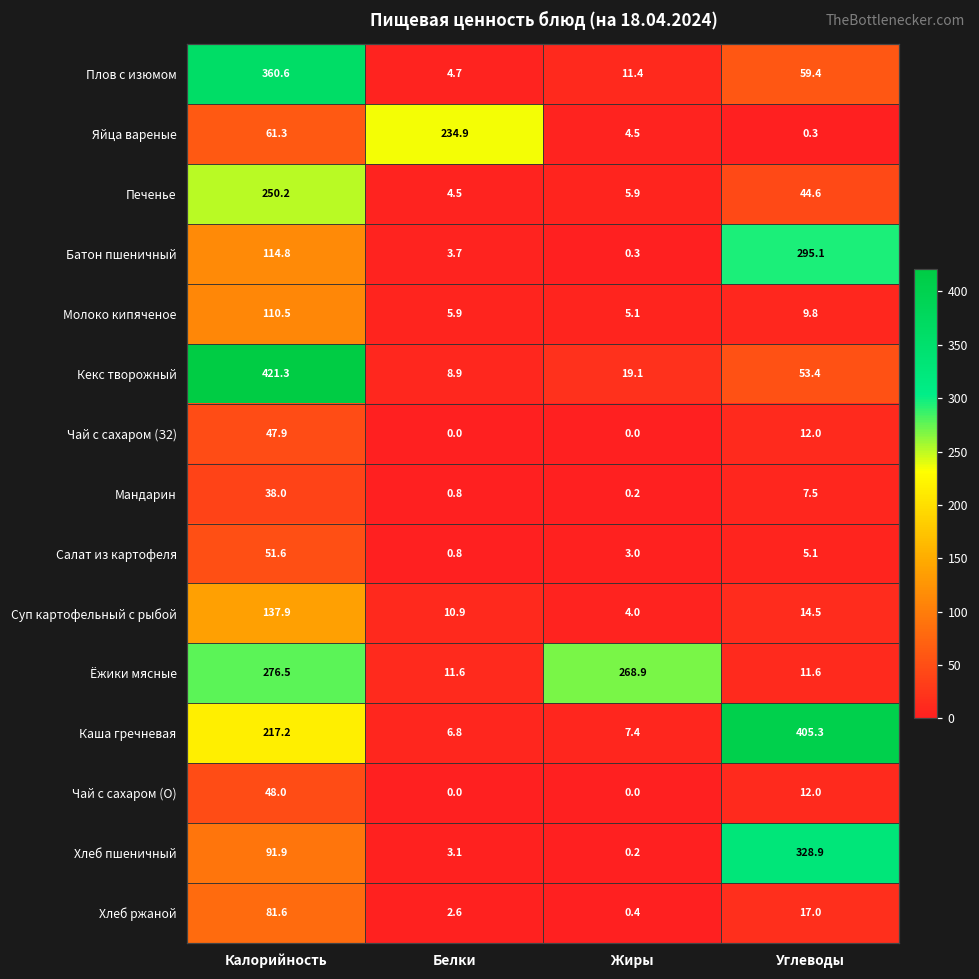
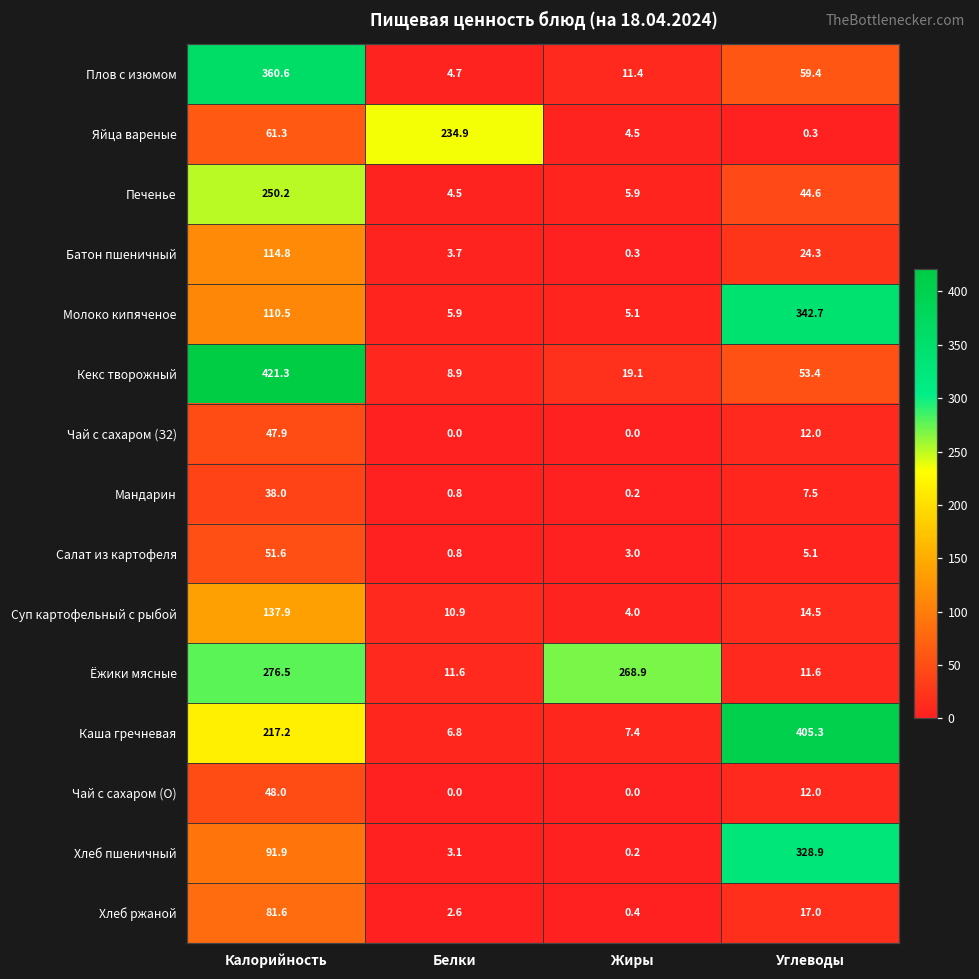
  {
    "Плов с изюмом": {
      "Калорийность": 360.6,
      "Белки": 4.7,
      "Жиры": 11.4,
      "Углеводы": 59.4
    },
    "Яйца вареные": {
      "Калорийность": 61.3,
      "Белки": 234.9,
      "Жиры": 4.5,
      "Углеводы": 0.3
    },
    "Печенье": {
      "Калорийность": 250.2,
      "Белки": 4.5,
      "Жиры": 5.9,
      "Углеводы": 44.6
    },
    "Батон пшеничный": {
      "Калорийность": 114.8,
      "Белки": 3.7,
      "Жиры": 0.3,
-     "Углеводы": 295.1
+     "Углеводы": 24.3
    },
    "Молоко кипяченое": {
      "Калорийность": 110.5,
      "Белки": 5.9,
      "Жиры": 5.1,
-     "Углеводы": 9.8
+     "Углеводы": 342.7
    },
    "Кекс творожный": {
      "Калорийность": 421.3,
      "Белки": 8.9,
      "Жиры": 19.1,
      "Углеводы": 53.4
    },
    "Чай с сахаром (З2)": {
      "Калорийность": 47.9,
      "Белки": 0.0,
      "Жиры": 0.0,
      "Углеводы": 12.0
    },
    "Мандарин": {
      "Калорийность": 38.0,
      "Белки": 0.8,
      "Жиры": 0.2,
      "Углеводы": 7.5
    },
    "Салат из картофеля": {
      "Калорийность": 51.6,
      "Белки": 0.8,
      "Жиры": 3.0,
      "Углеводы": 5.1
    },
    "Суп картофельный с рыбой": {
      "Калорийность": 137.9,
      "Белки": 10.9,
      "Жиры": 4.0,
      "Углеводы": 14.5
    },
    "Ёжики мясные": {
      "Калорийность": 276.5,
      "Белки": 11.6,
      "Жиры": 268.9,
      "Углеводы": 11.6
    },
    "Каша гречневая": {
      "Калорийность": 217.2,
      "Белки": 6.8,
      "Жиры": 7.4,
      "Углеводы": 405.3
    },
    "Чай с сахаром (О)": {
      "Калорийность": 48.0,
      "Белки": 0.0,
      "Жиры": 0.0,
      "Углеводы": 12.0
    },
    "Хлеб пшеничный": {
      "Калорийность": 91.9,
      "Белки": 3.1,
      "Жиры": 0.2,
      "Углеводы": 328.9
    },
    "Хлеб ржаной": {
      "Калорийность": 81.6,
      "Белки": 2.6,
      "Жиры": 0.4,
      "Углеводы": 17.0
    }
  }
